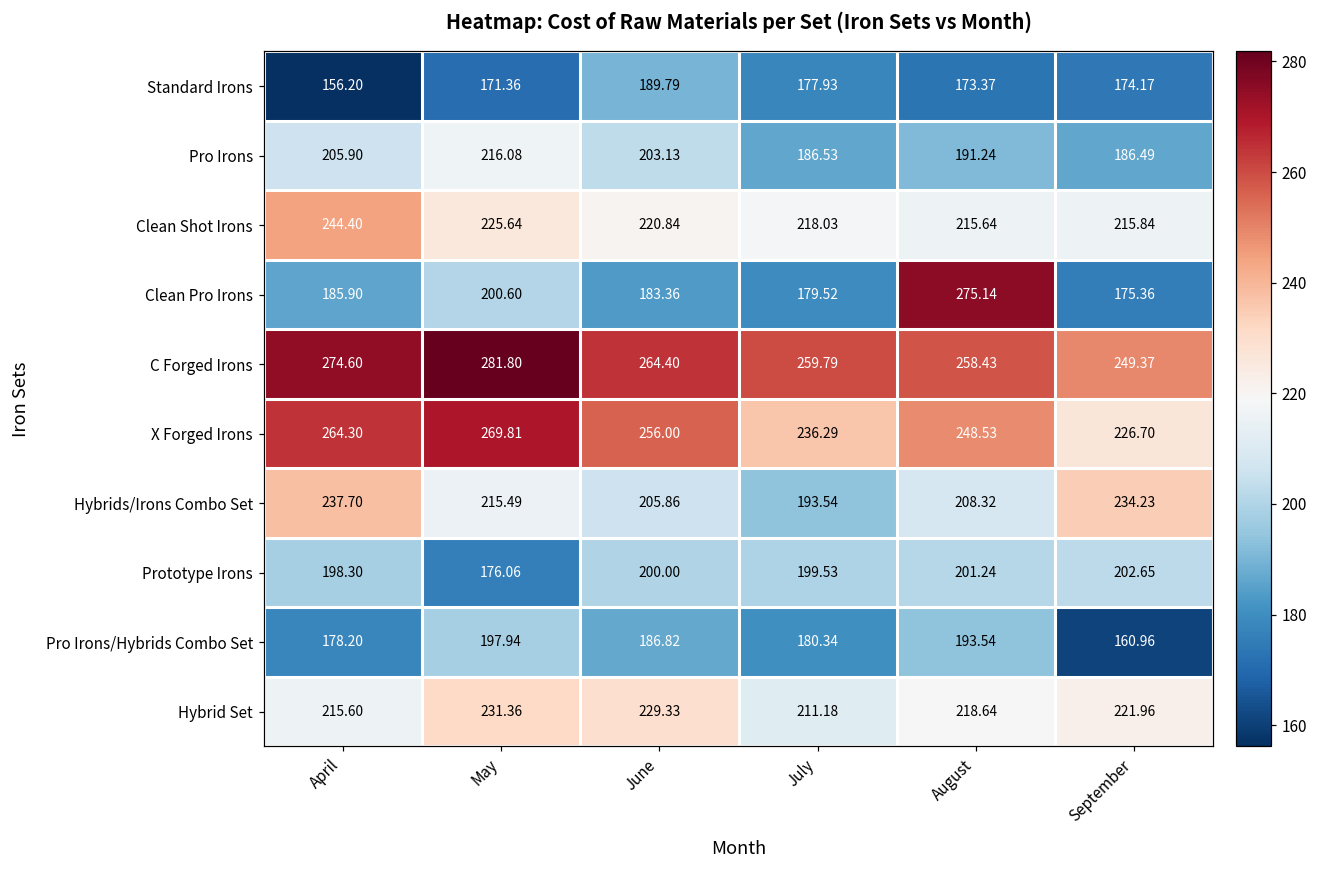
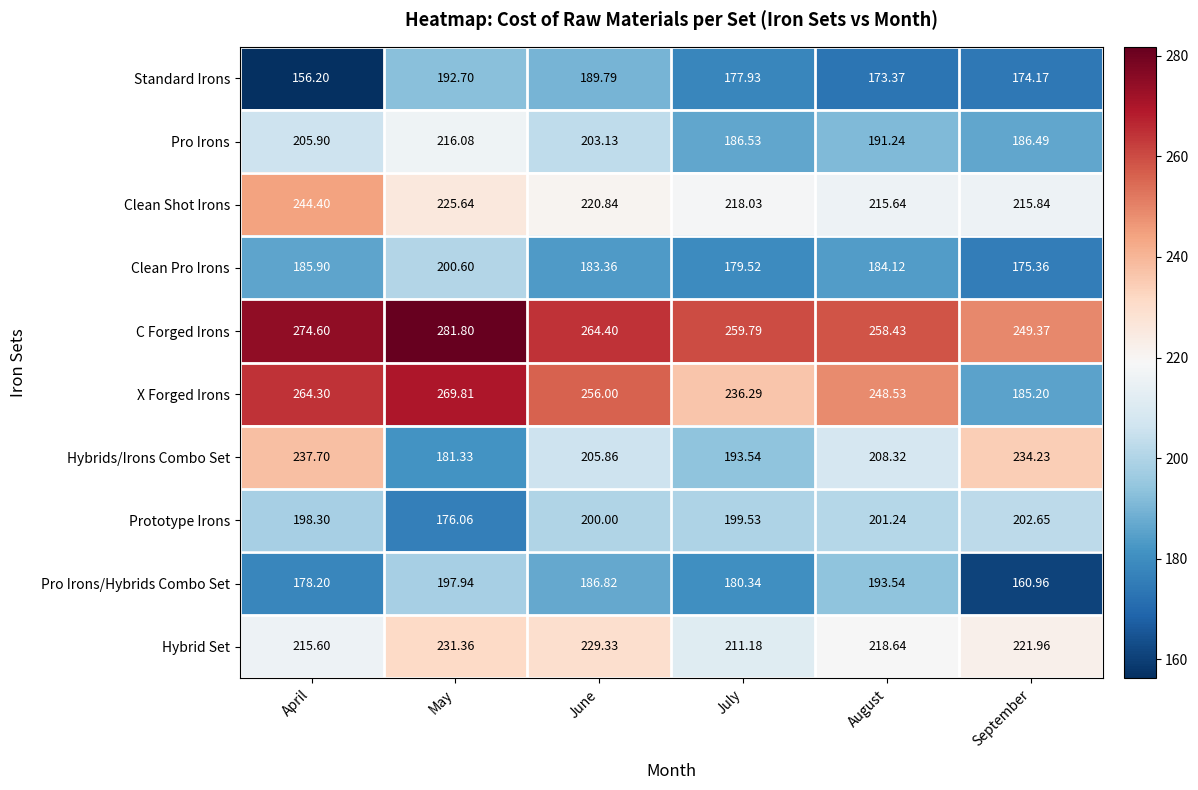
  {
    "Standard Irons": {
      "April": 156.20,
-     "May": 171.36,
+     "May": 192.70,
      "June": 189.79,
      "July": 177.93,
      "August": 173.37,
      "September": 174.17
    },
    "Pro Irons": {
      "April": 205.90,
      "May": 216.08,
      "June": 203.13,
      "July": 186.53,
      "August": 191.24,
      "September": 186.49
    },
    "Clean Shot Irons": {
      "April": 244.40,
      "May": 225.64,
      "June": 220.84,
      "July": 218.03,
      "August": 215.64,
      "September": 215.84
    },
    "Clean Pro Irons": {
      "April": 185.90,
      "May": 200.60,
      "June": 183.36,
      "July": 179.52,
-     "August": 275.14,
+     "August": 184.12,
      "September": 175.36
    },
    "C Forged Irons": {
      "April": 274.60,
      "May": 281.80,
      "June": 264.40,
      "July": 259.79,
      "August": 258.43,
      "September": 249.37
    },
    "X Forged Irons": {
      "April": 264.30,
      "May": 269.81,
      "June": 256.00,
      "July": 236.29,
      "August": 248.53,
-     "September": 226.70
+     "September": 185.20
    },
    "Hybrids/Irons Combo Set": {
      "April": 237.70,
-     "May": 215.49,
+     "May": 181.33,
      "June": 205.86,
      "July": 193.54,
      "August": 208.32,
      "September": 234.23
    },
    "Prototype Irons": {
      "April": 198.30,
      "May": 176.06,
      "June": 200.00,
      "July": 199.53,
      "August": 201.24,
      "September": 202.65
    },
    "Pro Irons/Hybrids Combo Set": {
      "April": 178.20,
      "May": 197.94,
      "June": 186.82,
      "July": 180.34,
      "August": 193.54,
      "September": 160.96
    },
    "Hybrid Set": {
      "April": 215.60,
      "May": 231.36,
      "June": 229.33,
      "July": 211.18,
      "August": 218.64,
      "September": 221.96
    }
  }
